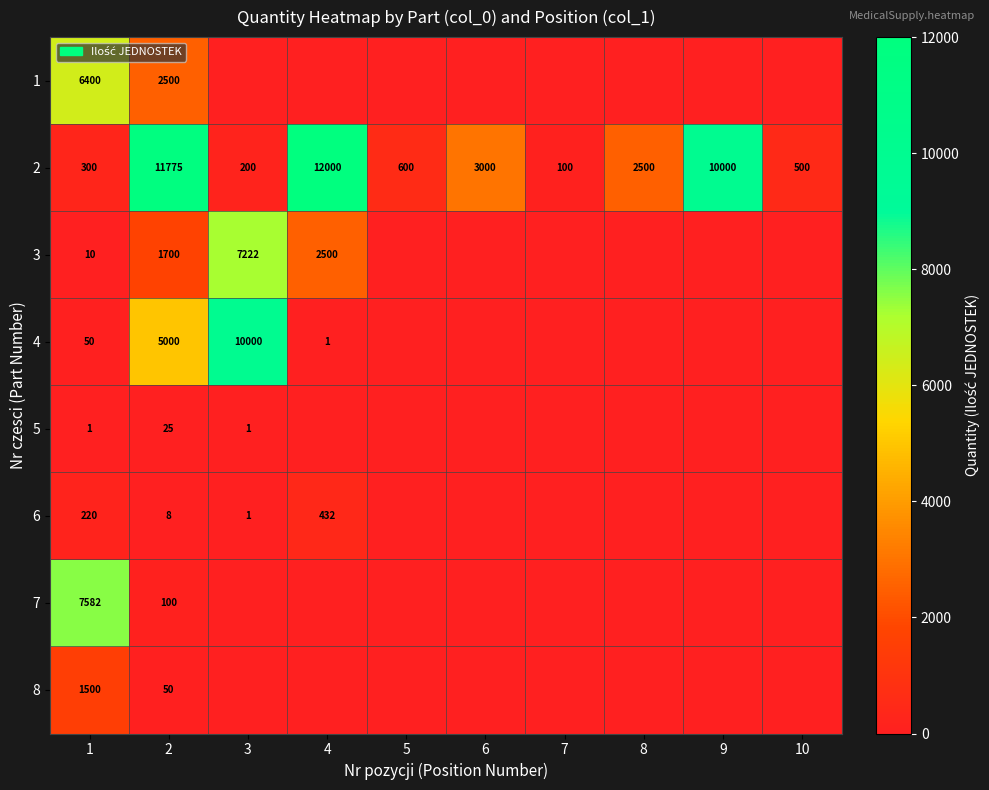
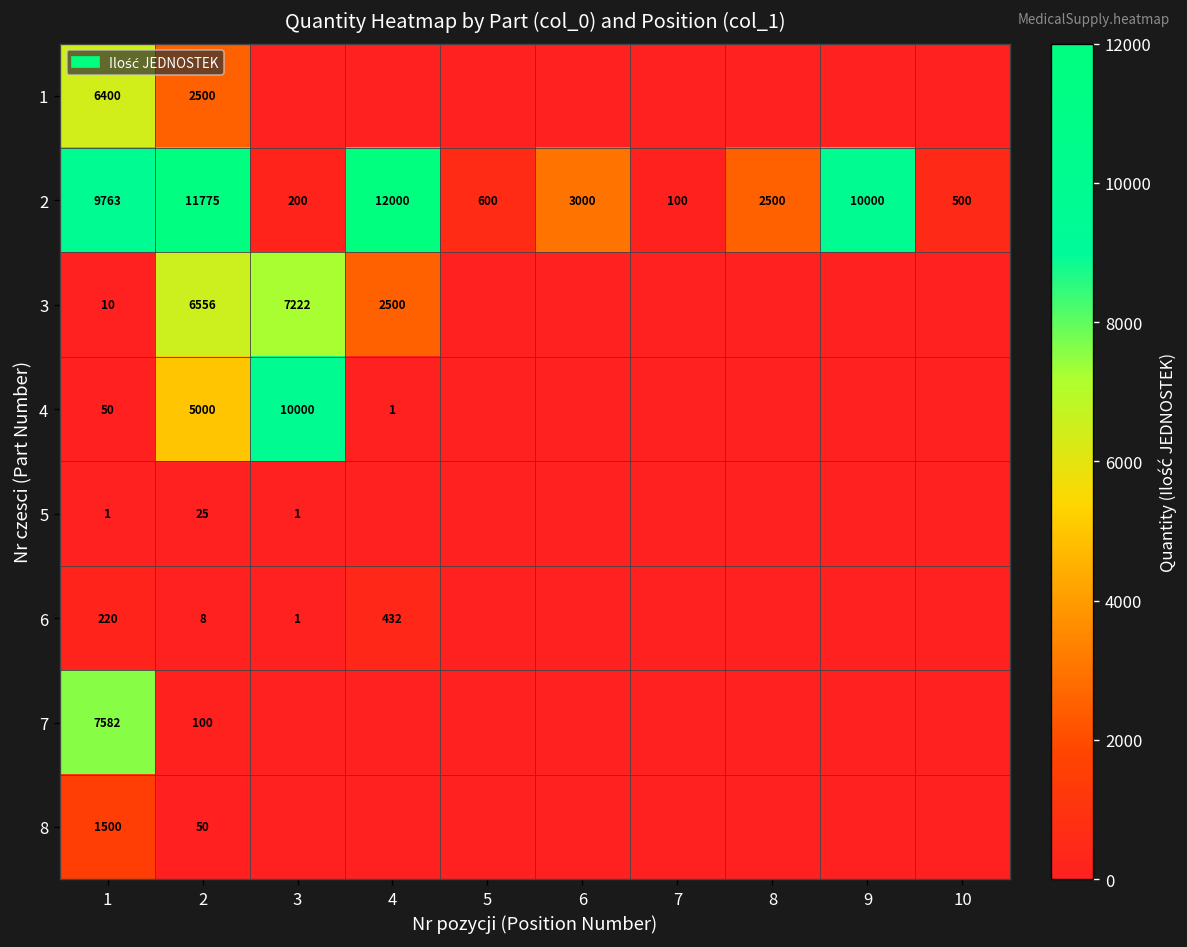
  {
    "1": {
      "1": 6400,
      "2": 2500
    },
    "2": {
-     "1": 300,
+     "1": 9763,
      "2": 11775,
      "3": 200,
      "4": 12000,
      "5": 600,
      "6": 3000,
      "7": 100,
      "8": 2500,
      "9": 10000,
      "10": 500
    },
    "3": {
      "1": 10,
-     "2": 1700,
+     "2": 6556,
      "3": 7222,
      "4": 2500
    },
    "4": {
      "1": 50,
      "2": 5000,
      "3": 10000,
      "4": 1
    },
    "5": {
      "1": 1,
      "2": 25,
      "3": 1
    },
    "6": {
      "1": 220,
      "2": 8,
      "3": 1,
      "4": 432
    },
    "7": {
      "1": 7582,
      "2": 100
    },
    "8": {
      "1": 1500,
      "2": 50
    }
  }
